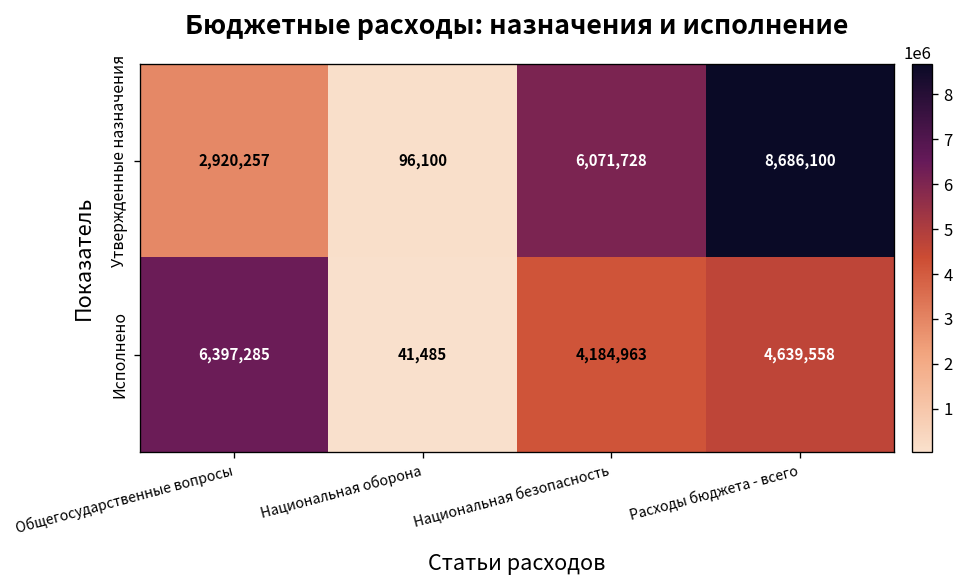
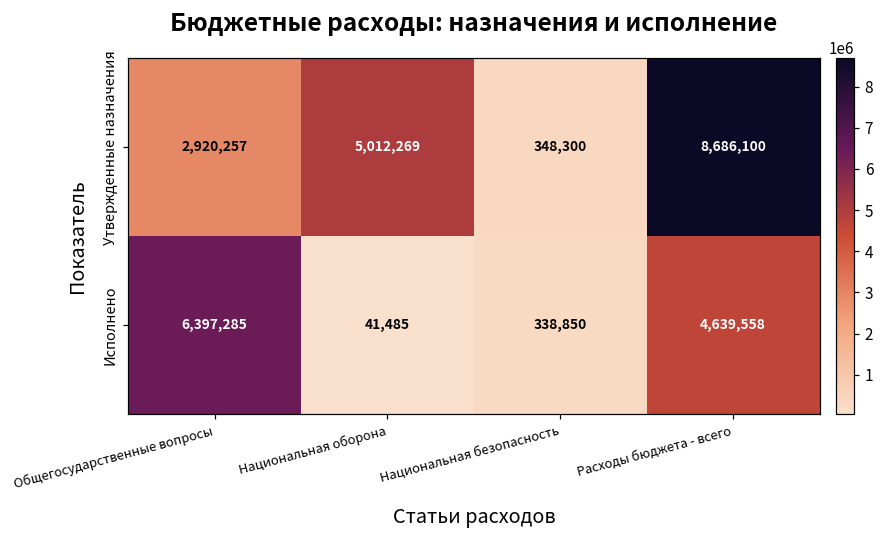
  {
    "Утвержденные назначения": {
      "Общегосударственные вопросы": "2,920,257",
-     "Национальная оборона": "96,100",
-     "Национальная безопасность": "6,071,728",
+     "Национальная оборона": "5,012,269",
+     "Национальная безопасность": "348,300",
      "Расходы бюджета - всего": "8,686,100"
    },
    "Исполнено": {
      "Общегосударственные вопросы": "6,397,285",
      "Национальная оборона": "41,485",
-     "Национальная безопасность": "4,184,963",
+     "Национальная безопасность": "338,850",
      "Расходы бюджета - всего": "4,639,558"
    }
  }
